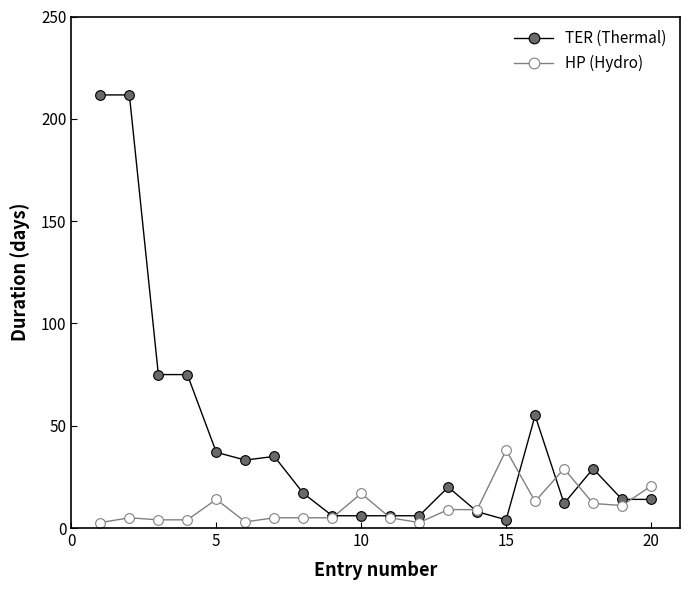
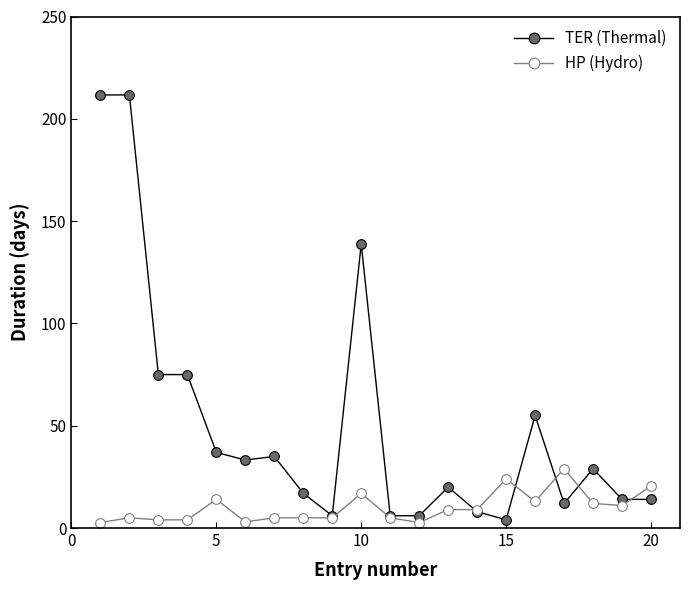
  {
    "TER (Thermal)": {
      "5": 37,
-     "10": 6,
+     "10": 139,
      "15": 4,
      "20": 14
    },
    "HP (Hydro)": {
      "5": 14,
      "10": 17,
-     "15": 38,
+     "15": 24,
      "20": 21
    }
  }
